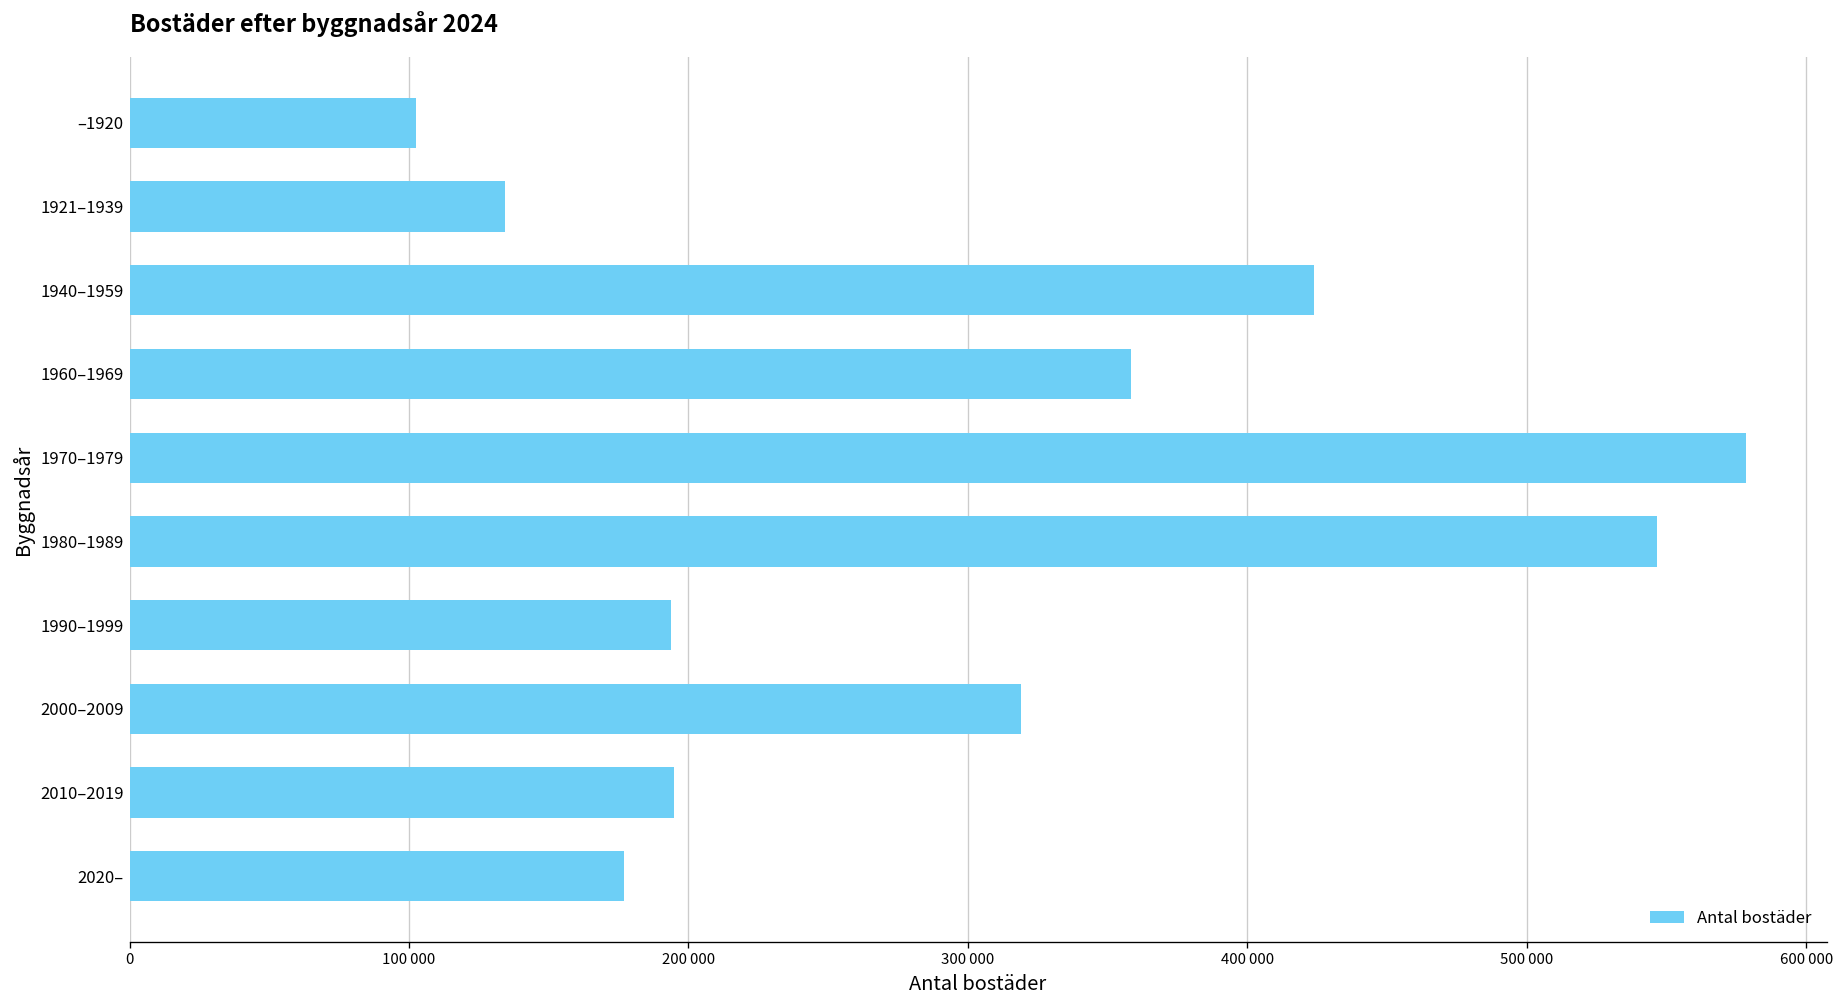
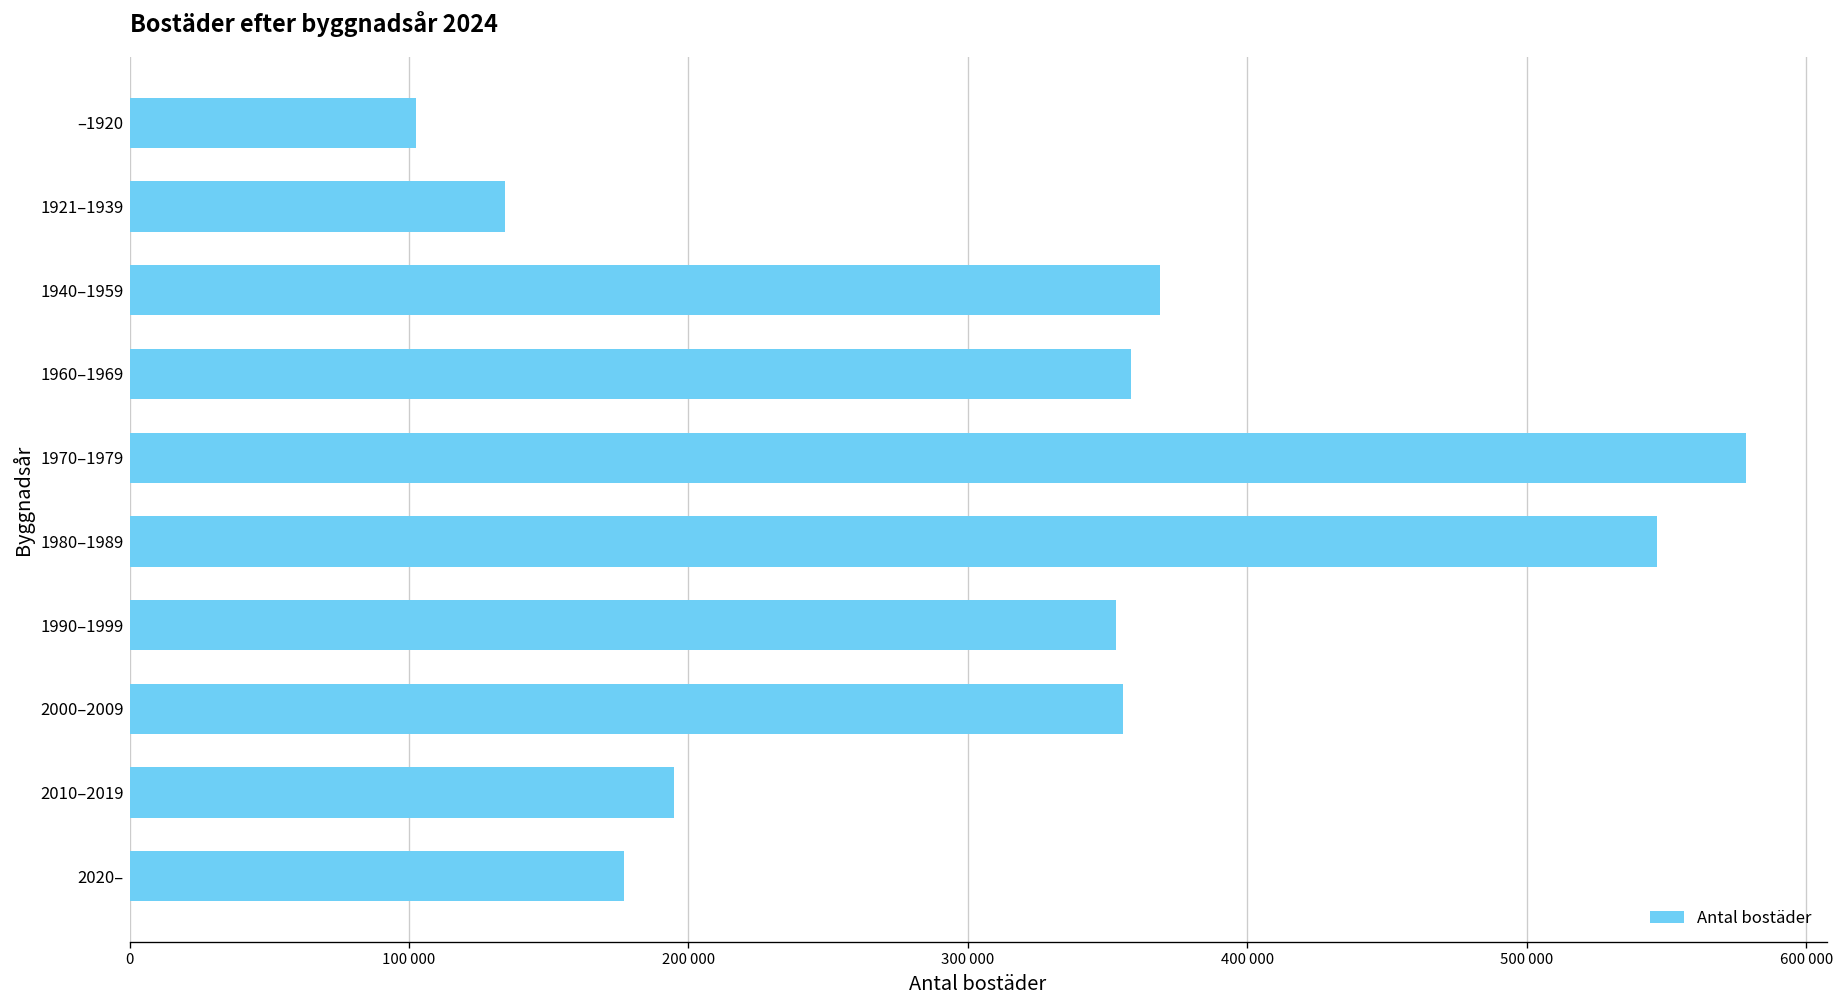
  {
    "–1920": 103000,
    "1921–1939": 134000,
-   "1940–1959": 424000,
+   "1940–1959": 369000,
    "1960–1969": 359000,
    "1970–1979": 578000,
    "1980–1989": 547000,
-   "1990–1999": 194000,
-   "2000–2009": 319000,
+   "1990–1999": 353000,
+   "2000–2009": 355000,
    "2010–2019": 195000,
    "2020–": 177000
  }
